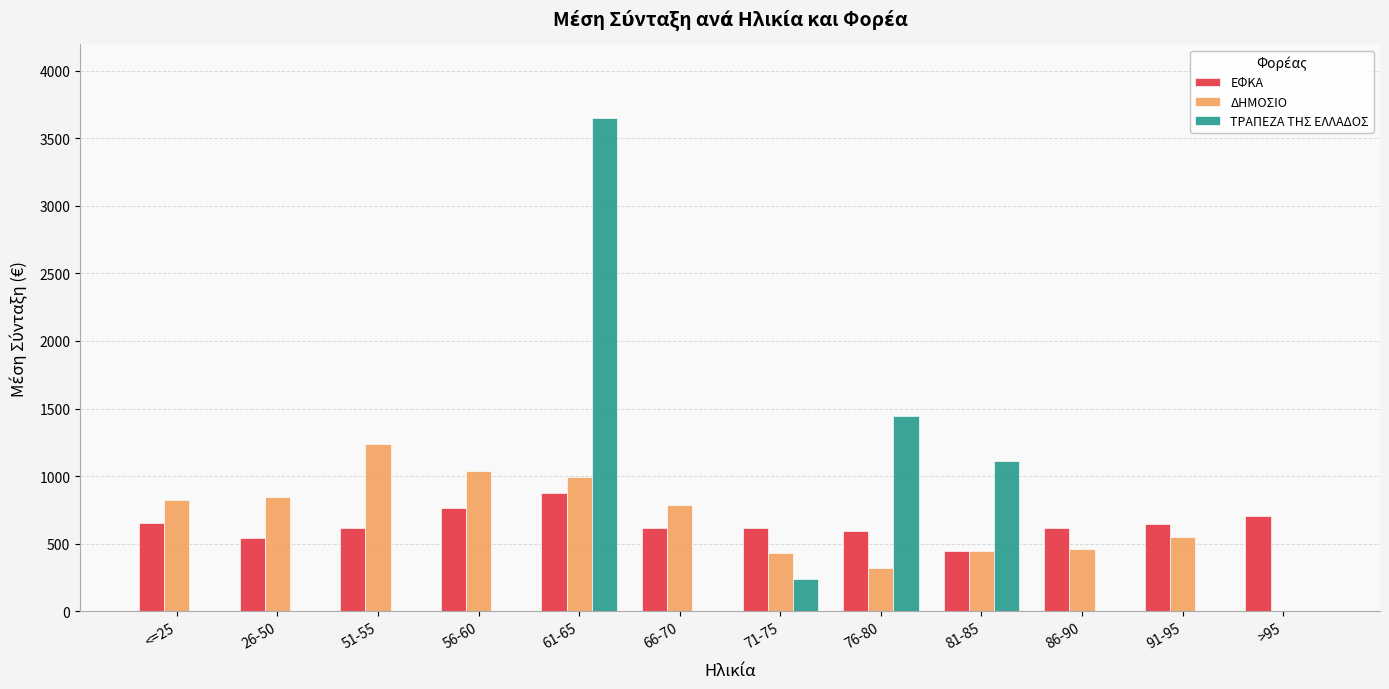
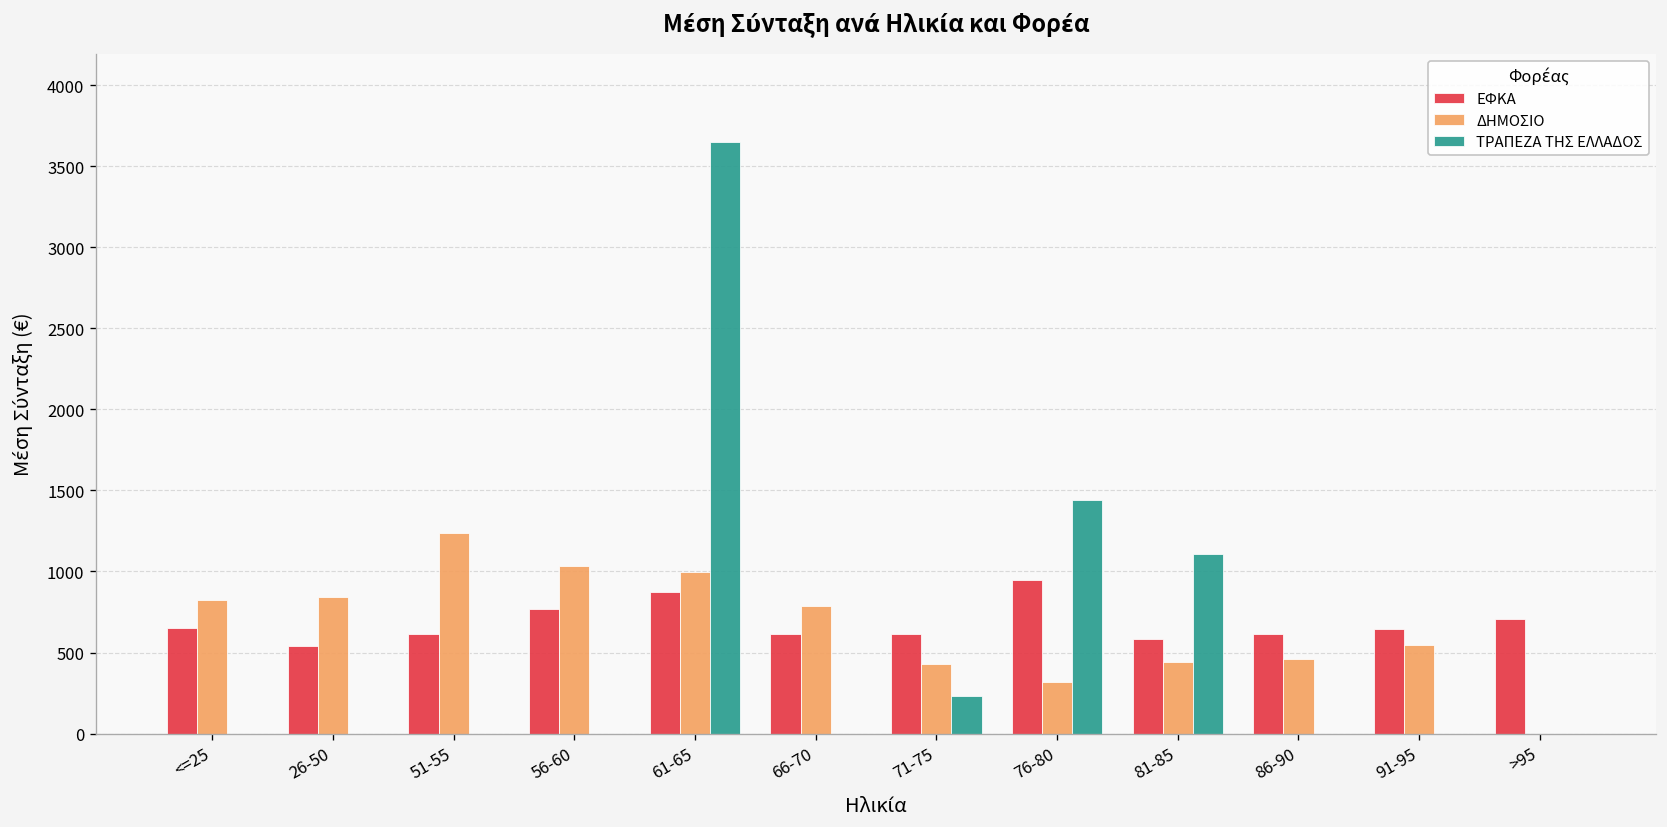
  {
    "ΕΦΚΑ": {
      "<=25": 650,
      "26-50": 540,
      "51-55": 620,
      "56-60": 770,
      "61-65": 870,
      "66-70": 610,
      "71-75": 620,
-     "76-80": 590,
-     "81-85": 450,
+     "76-80": 950,
+     "81-85": 580,
      "86-90": 620,
      "91-95": 640,
      ">95": 710
    },
    "ΔΗΜΟΣΙΟ": {
      "<=25": 820,
      "26-50": 850,
      "51-55": 1240,
      "56-60": 1030,
      "61-65": 990,
      "66-70": 790,
      "71-75": 430,
      "76-80": 320,
      "81-85": 440,
      "86-90": 460,
      "91-95": 550,
      ">95": 0
    },
    "ΤΡΑΠΕΖΑ ΤΗΣ ΕΛΛΑΔΟΣ": {
      "<=25": 0,
      "26-50": 0,
      "51-55": 0,
      "56-60": 0,
      "61-65": 3650,
      "66-70": 0,
      "71-75": 230,
      "76-80": 1440,
      "81-85": 1110,
      "86-90": 0,
      "91-95": 0,
      ">95": 0
    }
  }
